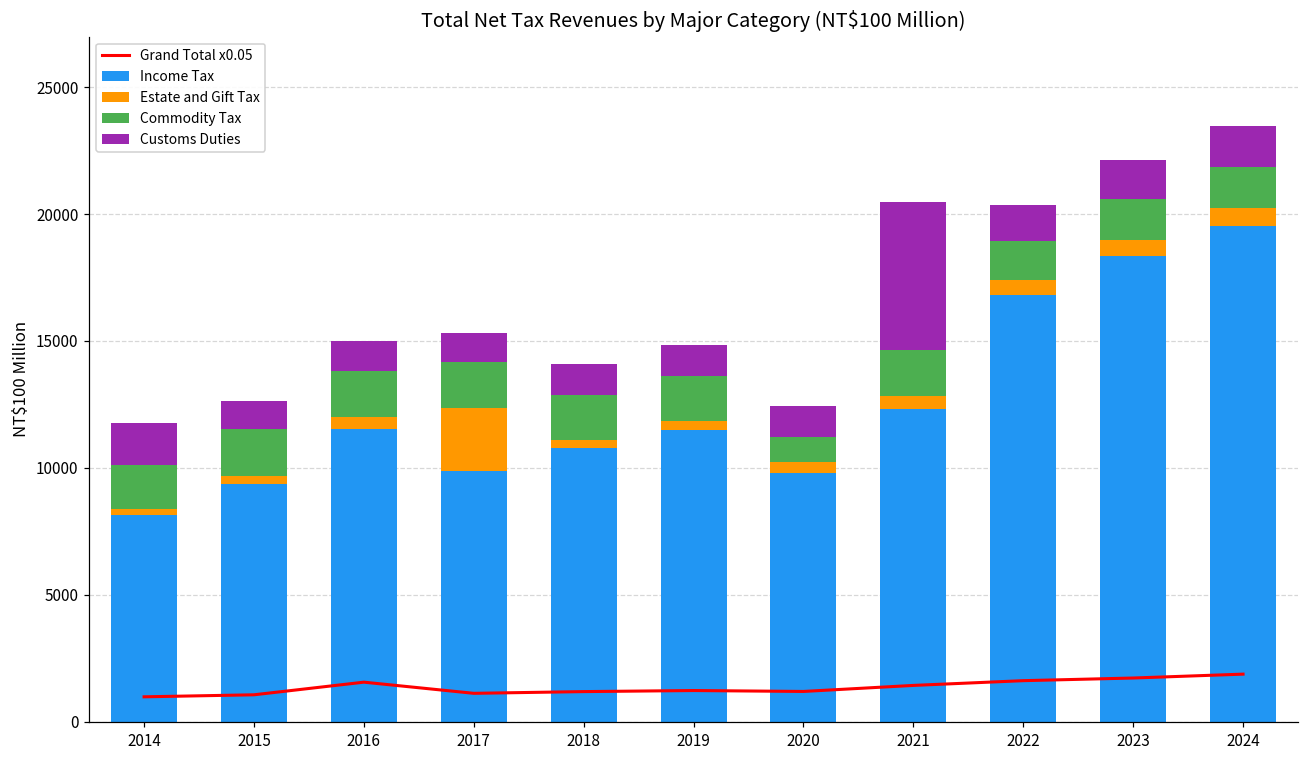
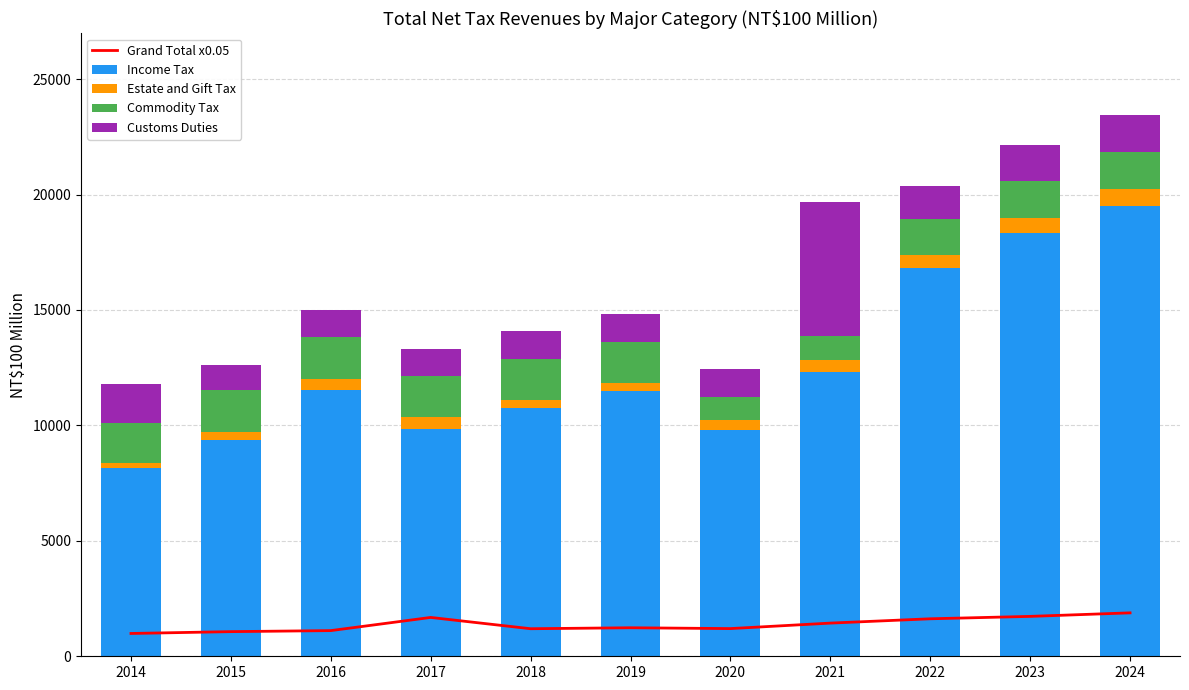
  {
    "Grand Total x0.05": {
      "2014": 1000,
      "2015": 1100,
-     "2016": 1600,
-     "2017": 1100,
+     "2016": 1100,
+     "2017": 1700,
      "2018": 1200,
      "2019": 1200,
      "2020": 1200,
      "2021": 1400,
      "2022": 1600,
      "2023": 1700,
      "2024": 1900
    },
    "Income Tax": {
      "2014": 8100,
      "2015": 9400,
      "2016": 11500,
      "2017": 9900,
      "2018": 10800,
      "2019": 11500,
      "2020": 9800,
      "2021": 12300,
      "2022": 16800,
      "2023": 18300,
      "2024": 19500
    },
    "Estate and Gift Tax": {
      "2014": 300,
      "2015": 300,
      "2016": 500,
-     "2017": 2500,
+     "2017": 500,
      "2018": 300,
      "2019": 300,
      "2020": 400,
      "2021": 500,
      "2022": 600,
      "2023": 600,
      "2024": 700
    },
    "Commodity Tax": {
      "2014": 1700,
      "2015": 1800,
      "2016": 1800,
      "2017": 1800,
      "2018": 1800,
      "2019": 1800,
      "2020": 1000,
-     "2021": 1800,
+     "2021": 1000,
      "2022": 1500,
      "2023": 1600,
      "2024": 1600
    },
    "Customs Duties": {
      "2014": 1700,
      "2015": 1100,
      "2016": 1200,
      "2017": 1200,
      "2018": 1200,
      "2019": 1200,
      "2020": 1200,
      "2021": 5800,
      "2022": 1400,
      "2023": 1500,
      "2024": 1600
    }
  }
